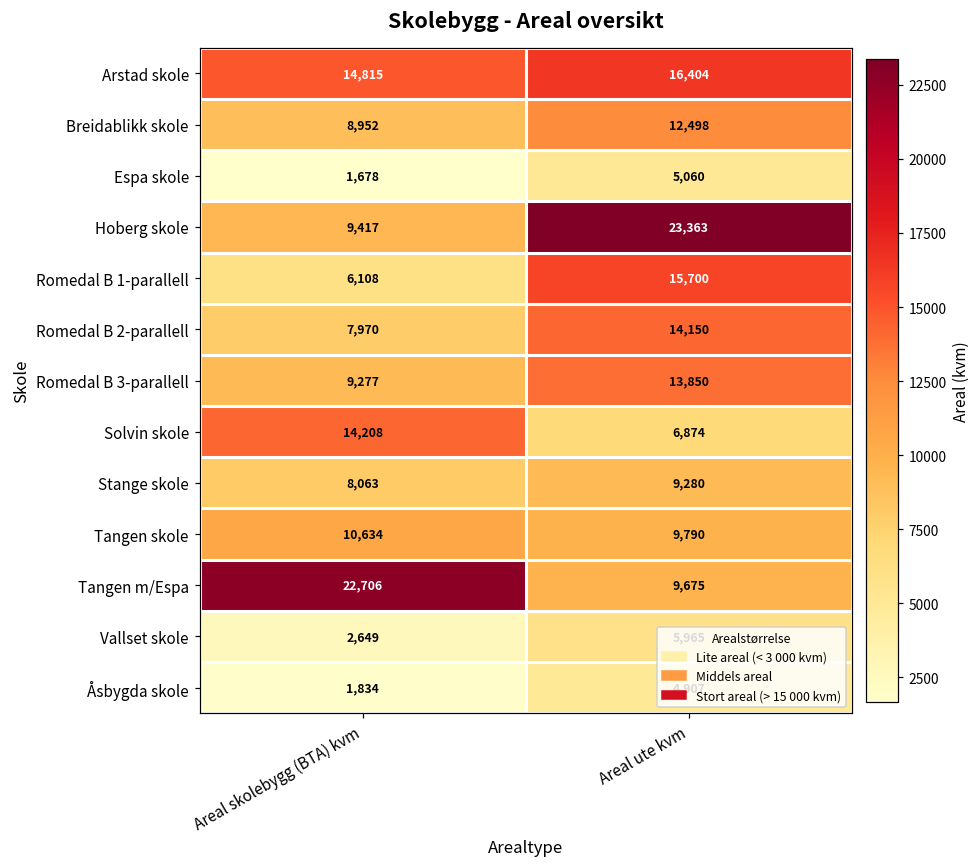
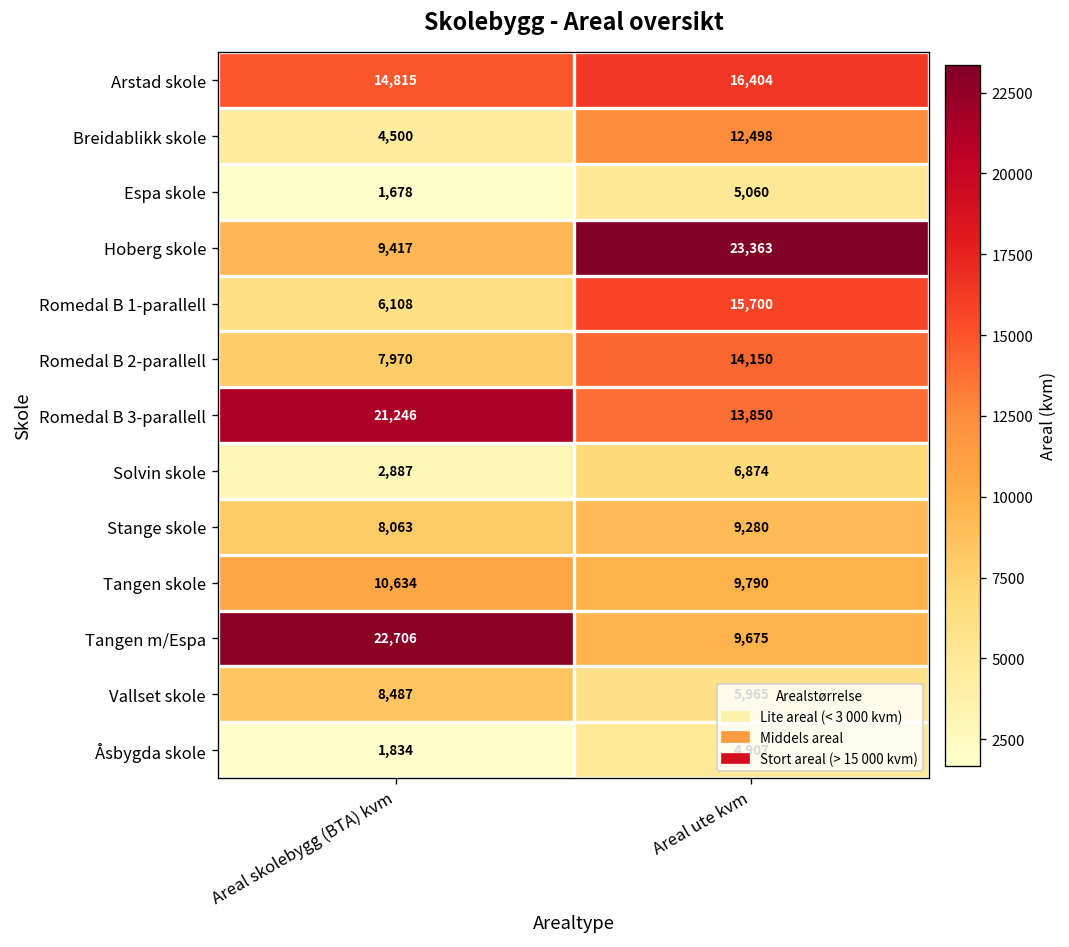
  {
    "Arstad skole": {
      "Areal skolebygg (BTA) kvm": "14,815",
      "Areal ute kvm": "16,404"
    },
    "Breidablikk skole": {
-     "Areal skolebygg (BTA) kvm": "8,952",
+     "Areal skolebygg (BTA) kvm": "4,500",
      "Areal ute kvm": "12,498"
    },
    "Espa skole": {
      "Areal skolebygg (BTA) kvm": "1,678",
      "Areal ute kvm": "5,060"
    },
    "Hoberg skole": {
      "Areal skolebygg (BTA) kvm": "9,417",
      "Areal ute kvm": "23,363"
    },
    "Romedal B 1-parallell": {
      "Areal skolebygg (BTA) kvm": "6,108",
      "Areal ute kvm": "15,700"
    },
    "Romedal B 2-parallell": {
      "Areal skolebygg (BTA) kvm": "7,970",
      "Areal ute kvm": "14,150"
    },
    "Romedal B 3-parallell": {
-     "Areal skolebygg (BTA) kvm": "9,277",
+     "Areal skolebygg (BTA) kvm": "21,246",
      "Areal ute kvm": "13,850"
    },
    "Solvin skole": {
-     "Areal skolebygg (BTA) kvm": "14,208",
+     "Areal skolebygg (BTA) kvm": "2,887",
      "Areal ute kvm": "6,874"
    },
    "Stange skole": {
      "Areal skolebygg (BTA) kvm": "8,063",
      "Areal ute kvm": "9,280"
    },
    "Tangen skole": {
      "Areal skolebygg (BTA) kvm": "10,634",
      "Areal ute kvm": "9,790"
    },
    "Tangen m/Espa": {
      "Areal skolebygg (BTA) kvm": "22,706",
      "Areal ute kvm": "9,675"
    },
    "Vallset skole": {
-     "Areal skolebygg (BTA) kvm": "2,649"
+     "Areal skolebygg (BTA) kvm": "8,487"
    },
    "Åsbygda skole": {
      "Areal skolebygg (BTA) kvm": "1,834"
    }
  }
